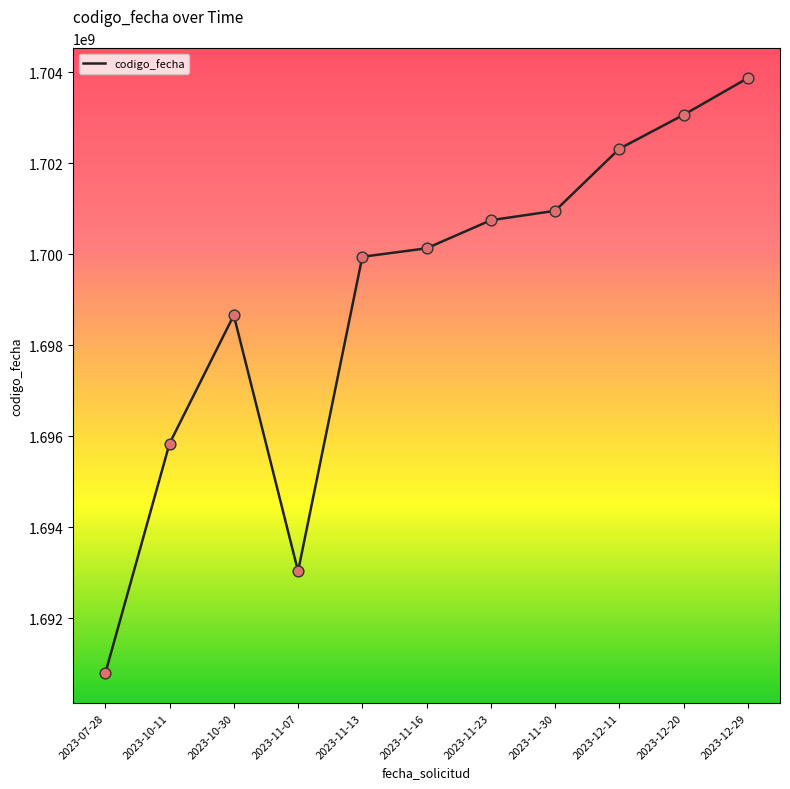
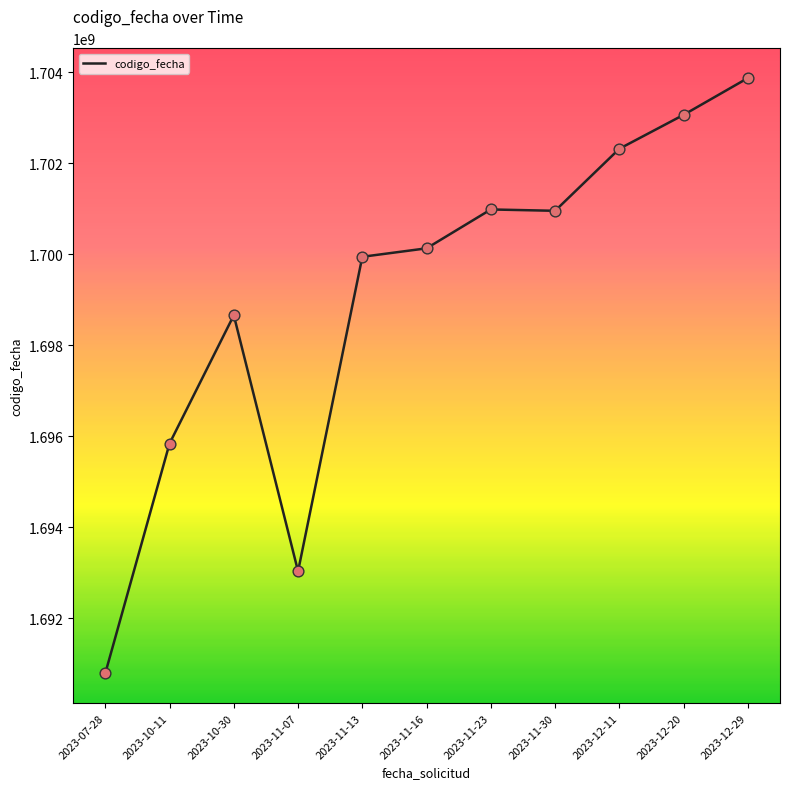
  {
    "2023-07-28": 1690800000,
    "2023-10-11": 1695800000,
    "2023-10-30": 1698700000,
    "2023-11-07": 1693000000,
    "2023-11-13": 1699900000,
    "2023-11-16": 1700100000,
-   "2023-11-23": 1700700000,
+   "2023-11-23": 1701000000,
    "2023-11-30": 1701000000,
    "2023-12-11": 1702300000,
    "2023-12-20": 1703100000,
    "2023-12-29": 1703900000
  }
